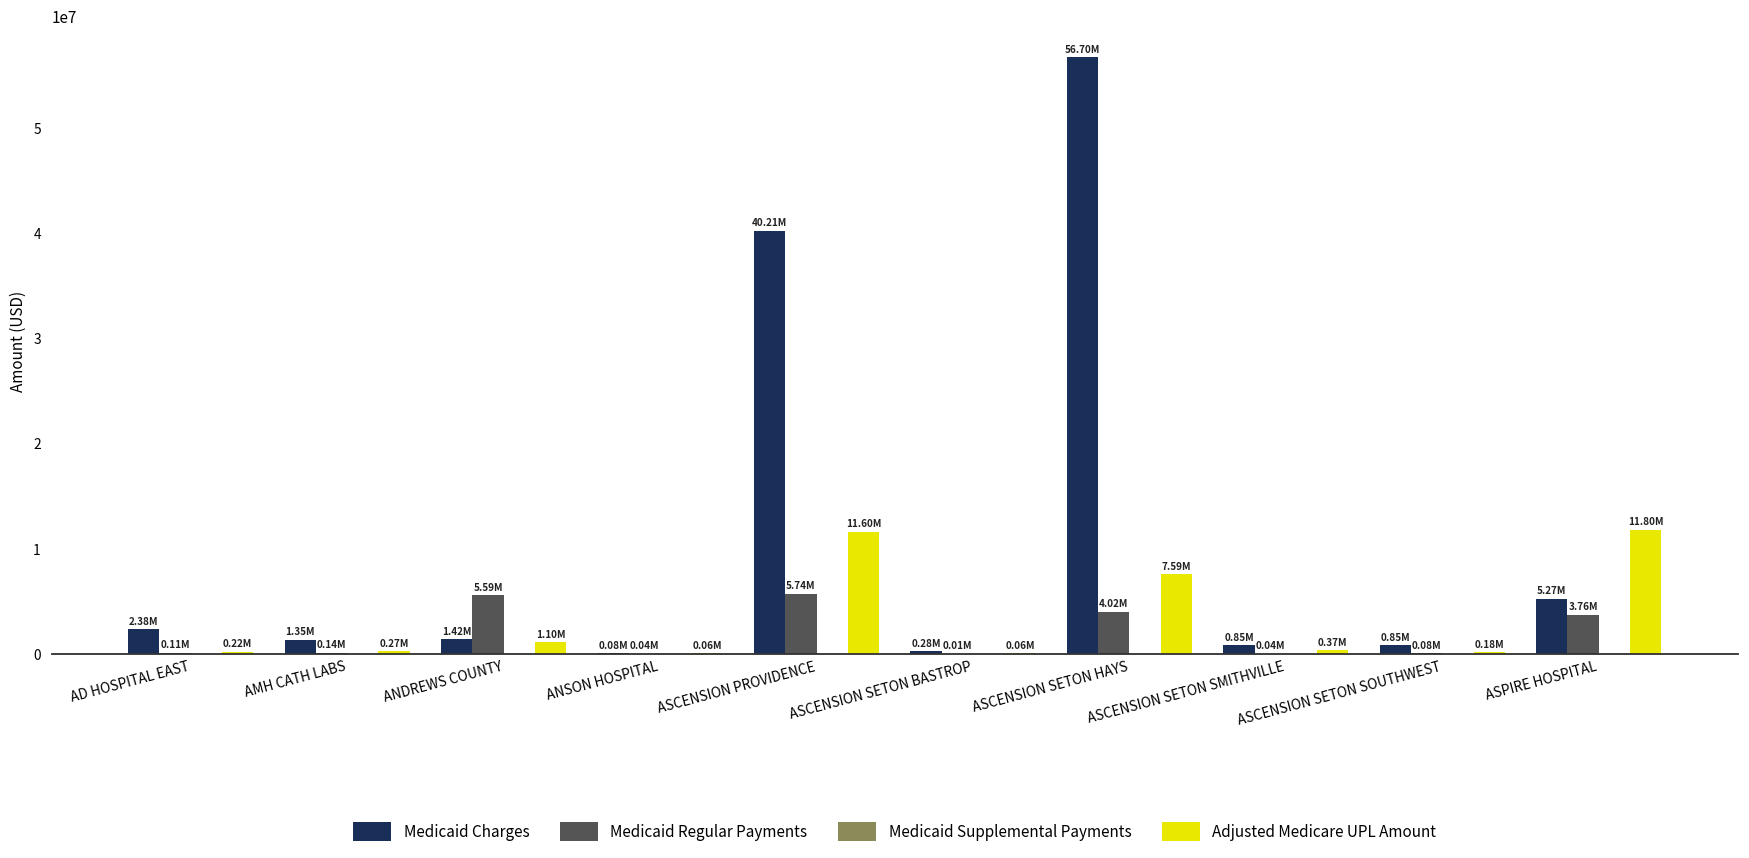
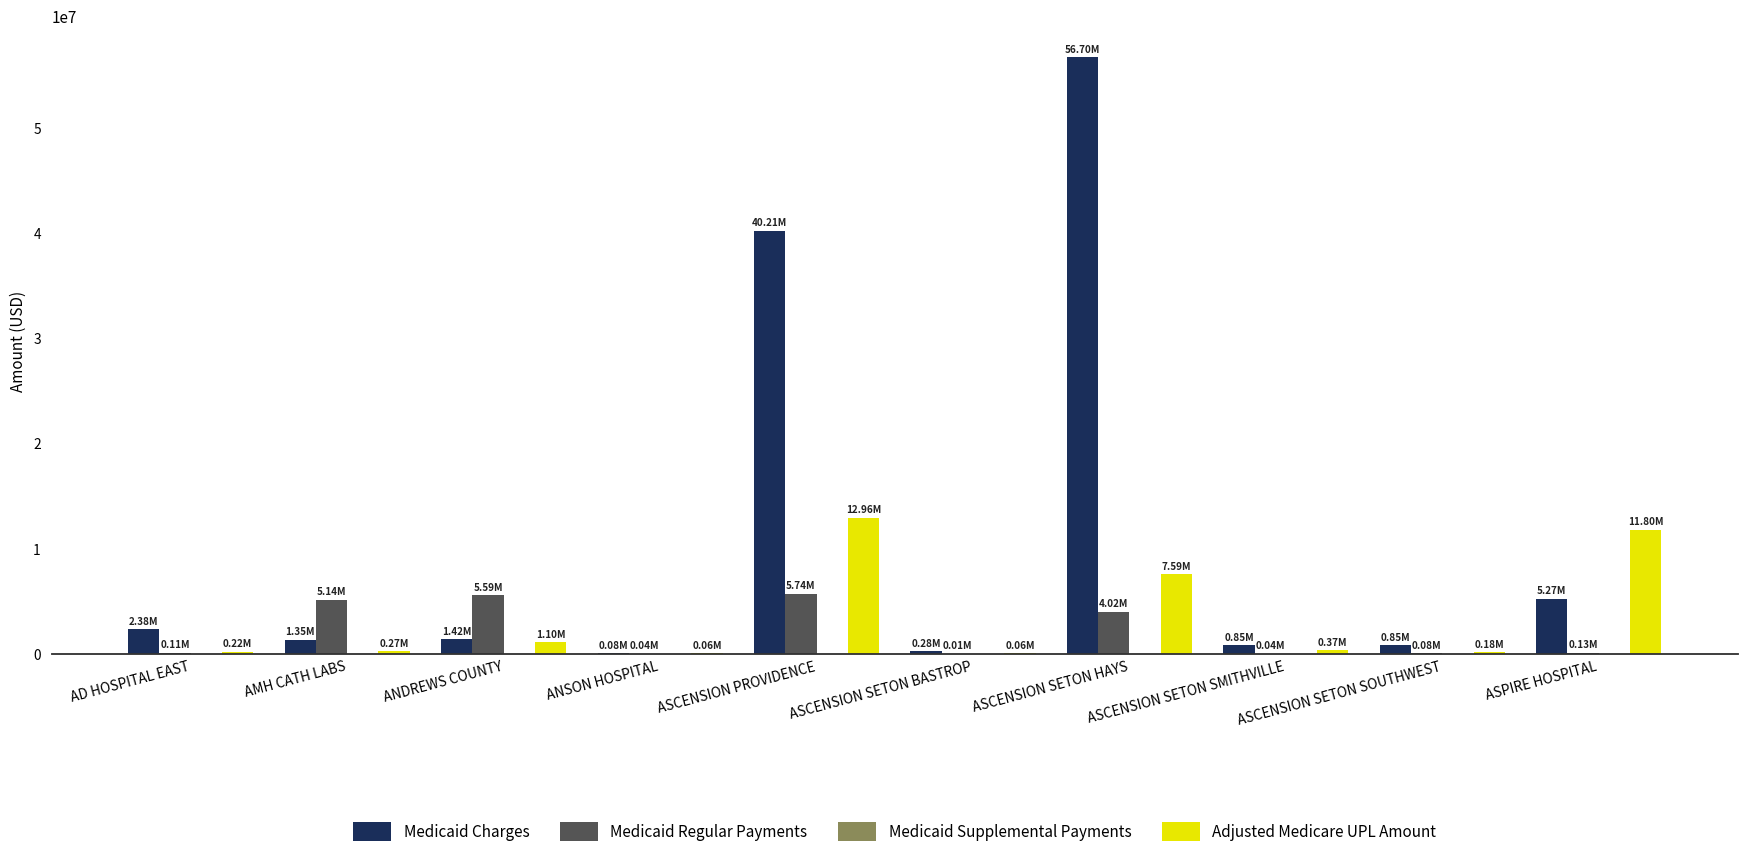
  {
    "Medicaid Charges": {
      "AD HOSPITAL EAST": "2.38M",
      "AMH CATH LABS": "1.35M",
      "ANDREWS COUNTY": "1.42M",
      "ANSON HOSPITAL": "0.08M",
      "ASCENSION PROVIDENCE": "40.21M",
      "ASCENSION SETON BASTROP": "0.28M",
      "ASCENSION SETON HAYS": "56.70M",
      "ASCENSION SETON SMITHVILLE": "0.85M",
      "ASCENSION SETON SOUTHWEST": "0.85M",
      "ASPIRE HOSPITAL": "5.27M"
    },
    "Medicaid Regular Payments": {
      "AD HOSPITAL EAST": "0.11M",
-     "AMH CATH LABS": "0.14M",
+     "AMH CATH LABS": "5.14M",
      "ANDREWS COUNTY": "5.59M",
      "ANSON HOSPITAL": "0.04M",
      "ASCENSION PROVIDENCE": "5.74M",
      "ASCENSION SETON BASTROP": "0.01M",
      "ASCENSION SETON HAYS": "4.02M",
      "ASCENSION SETON SMITHVILLE": "0.04M",
      "ASCENSION SETON SOUTHWEST": "0.08M",
-     "ASPIRE HOSPITAL": "3.76M"
+     "ASPIRE HOSPITAL": "0.13M"
    },
    "Medicaid Supplemental Payments": {
      "AD HOSPITAL EAST": "0",
      "AMH CATH LABS": "0",
      "ANDREWS COUNTY": "0",
      "ANSON HOSPITAL": "0",
      "ASCENSION PROVIDENCE": "0",
      "ASCENSION SETON BASTROP": "0",
      "ASCENSION SETON HAYS": "0",
      "ASCENSION SETON SMITHVILLE": "0",
      "ASCENSION SETON SOUTHWEST": "0",
      "ASPIRE HOSPITAL": "0"
    },
    "Adjusted Medicare UPL Amount": {
      "AD HOSPITAL EAST": "0.22M",
      "AMH CATH LABS": "0.27M",
      "ANDREWS COUNTY": "1.10M",
      "ANSON HOSPITAL": "0.06M",
-     "ASCENSION PROVIDENCE": "11.60M",
+     "ASCENSION PROVIDENCE": "12.96M",
      "ASCENSION SETON BASTROP": "0.06M",
      "ASCENSION SETON HAYS": "7.59M",
      "ASCENSION SETON SMITHVILLE": "0.37M",
      "ASCENSION SETON SOUTHWEST": "0.18M",
      "ASPIRE HOSPITAL": "11.80M"
    }
  }
